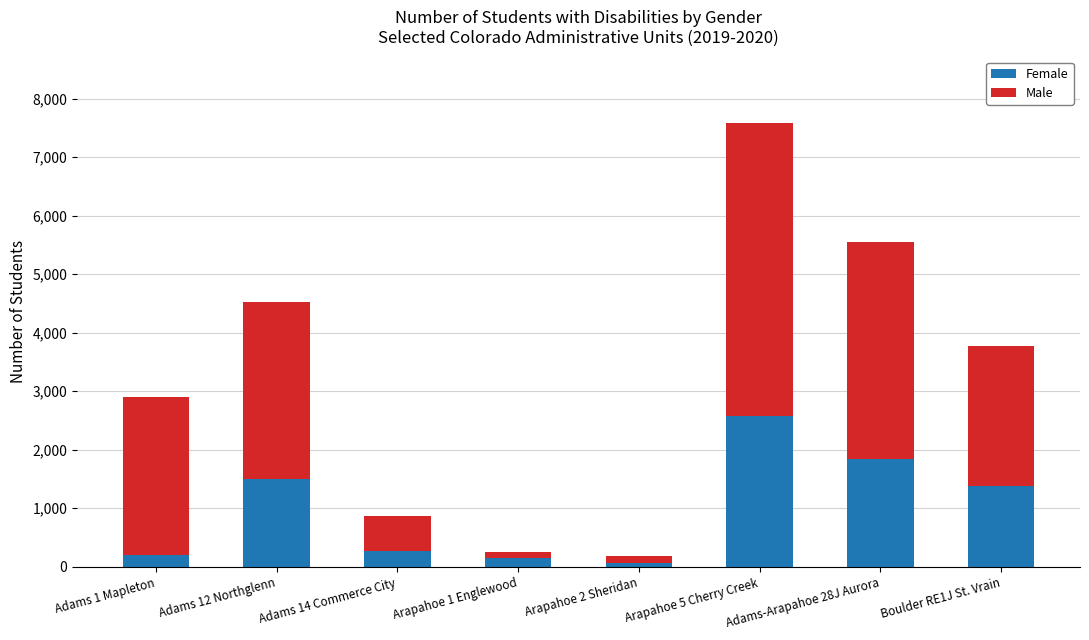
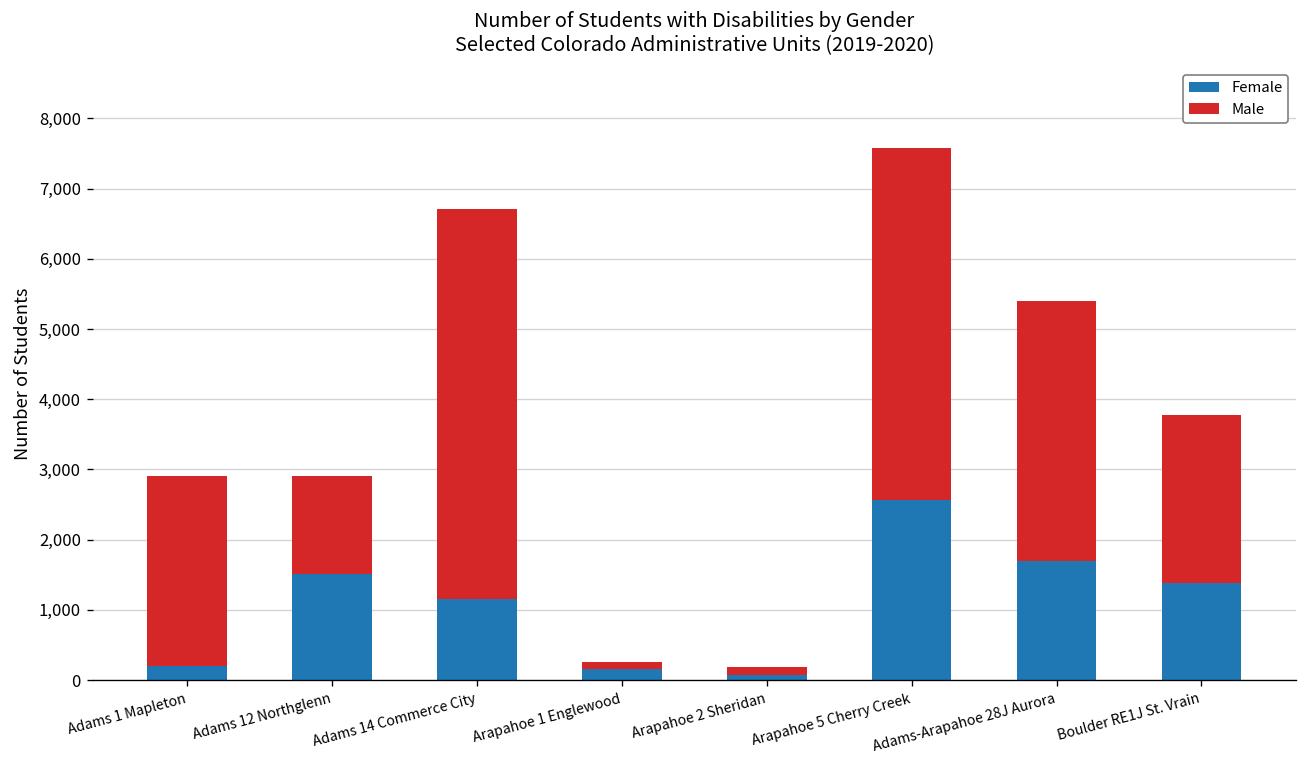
  {
    "Female": {
      "Adams 1 Mapleton": "200",
      "Adams 12 Northglenn": "1,500",
-     "Adams 14 Commerce City": "300",
+     "Adams 14 Commerce City": "1,200",
      "Arapahoe 1 Englewood": "200",
      "Arapahoe 2 Sheridan": "100",
      "Arapahoe 5 Cherry Creek": "2,600",
-     "Adams-Arapahoe 28J Aurora": "1,800",
+     "Adams-Arapahoe 28J Aurora": "1,700",
      "Boulder RE1J St. Vrain": "1,400"
    },
    "Male": {
      "Adams 1 Mapleton": "2,700",
-     "Adams 12 Northglenn": "3,000",
-     "Adams 14 Commerce City": "600",
+     "Adams 12 Northglenn": "1,400",
+     "Adams 14 Commerce City": "5,600",
      "Arapahoe 1 Englewood": "100",
      "Arapahoe 2 Sheridan": "100",
      "Arapahoe 5 Cherry Creek": "5,000",
      "Adams-Arapahoe 28J Aurora": "3,700",
      "Boulder RE1J St. Vrain": "2,400"
    }
  }
